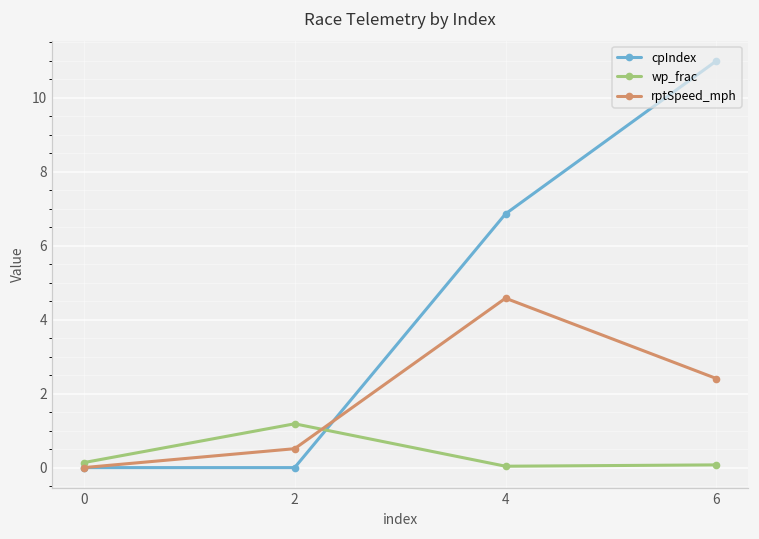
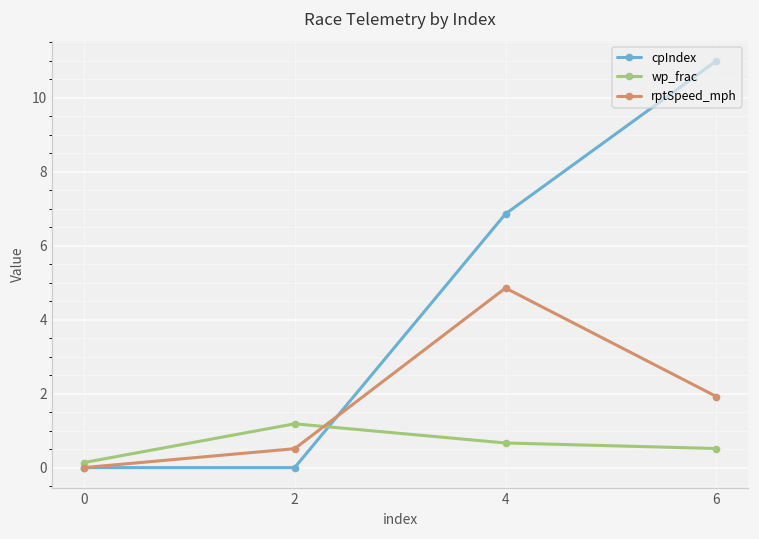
  {
    "cpIndex": {
      "2": 0.0,
      "4": 6.9
    },
    "wp_frac": {
      "0": 0.1,
      "2": 1.2,
-     "4": 0.0,
-     "6": 0.1
+     "4": 0.7,
+     "6": 0.5
    },
    "rptSpeed_mph": {
      "2": 0.5,
-     "4": 4.6,
-     "6": 2.4
+     "4": 4.9,
+     "6": 1.9
    }
  }
